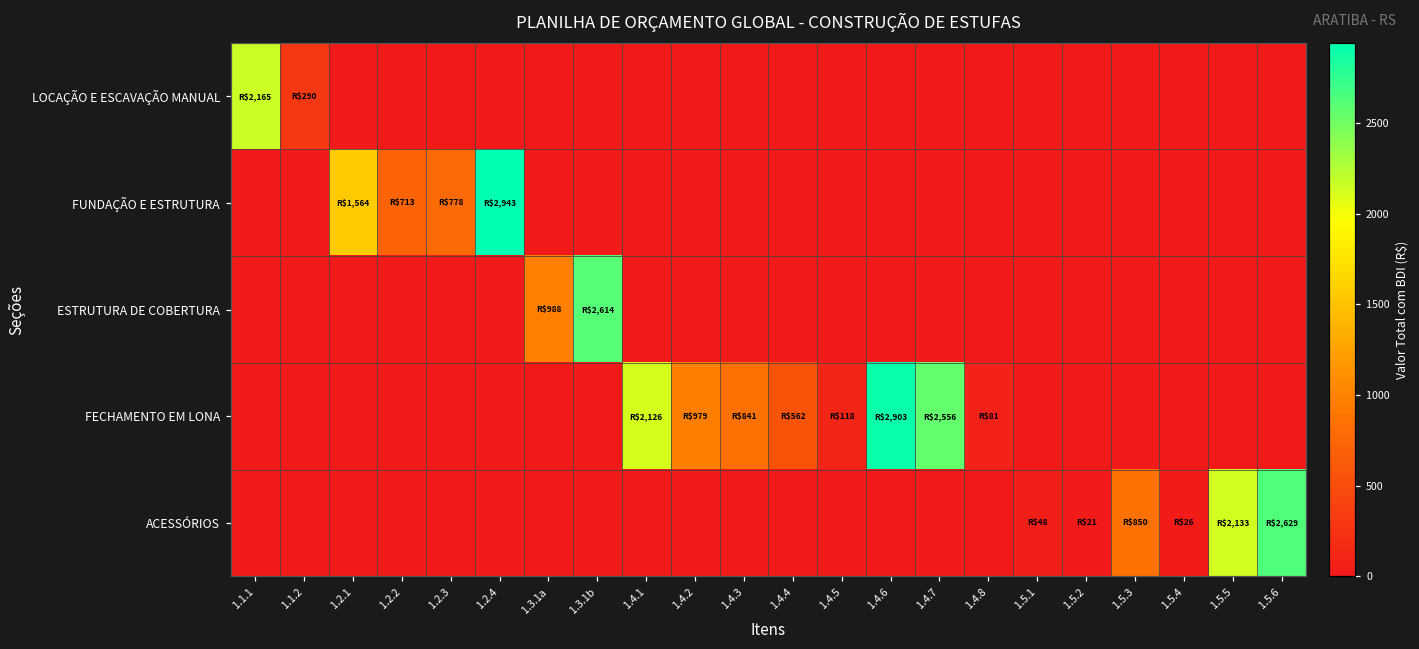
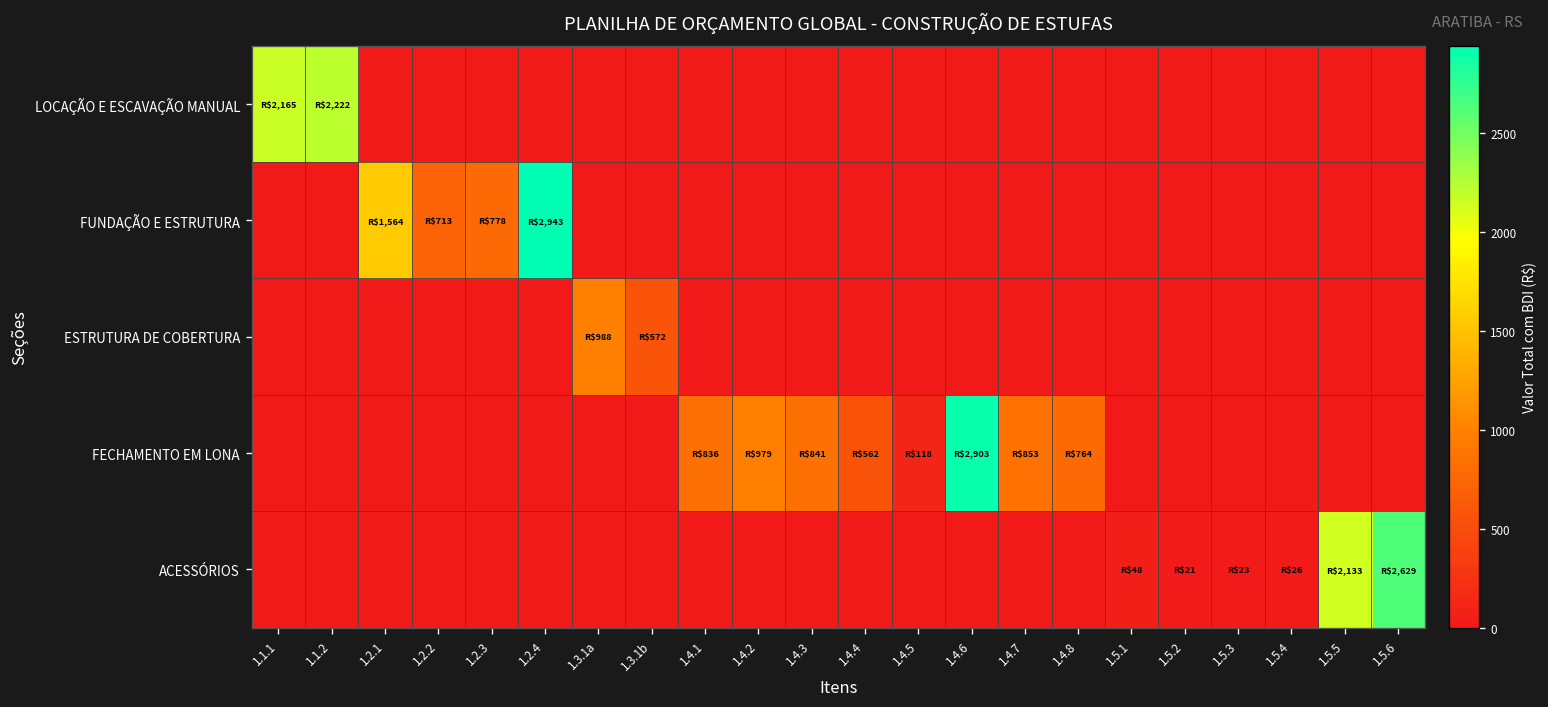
  {
    "LOCAÇÃO E ESCAVAÇÃO MANUAL": {
      "1.1.1": "$2,165",
-     "1.1.2": "$290"
+     "1.1.2": "$2,222"
    },
    "FUNDAÇÃO E ESTRUTURA": {
      "1.2.1": "$1,564",
      "1.2.2": "$713",
      "1.2.3": "$778",
      "1.2.4": "$2,943"
    },
    "ESTRUTURA DE COBERTURA": {
      "1.3.1a": "$988",
-     "1.3.1b": "$2,614"
+     "1.3.1b": "$572"
    },
    "FECHAMENTO EM LONA": {
-     "1.4.1": "$2,126",
+     "1.4.1": "$836",
      "1.4.2": "$979",
      "1.4.3": "$841",
      "1.4.4": "$562",
      "1.4.5": "$118",
      "1.4.6": "$2,903",
-     "1.4.7": "$2,556",
-     "1.4.8": "$81"
+     "1.4.7": "$853",
+     "1.4.8": "$764"
    },
    "ACESSÓRIOS": {
      "1.5.1": "$48",
      "1.5.2": "$21",
-     "1.5.3": "$850",
+     "1.5.3": "$23",
      "1.5.4": "$26",
      "1.5.5": "$2,133",
      "1.5.6": "$2,629"
    }
  }
